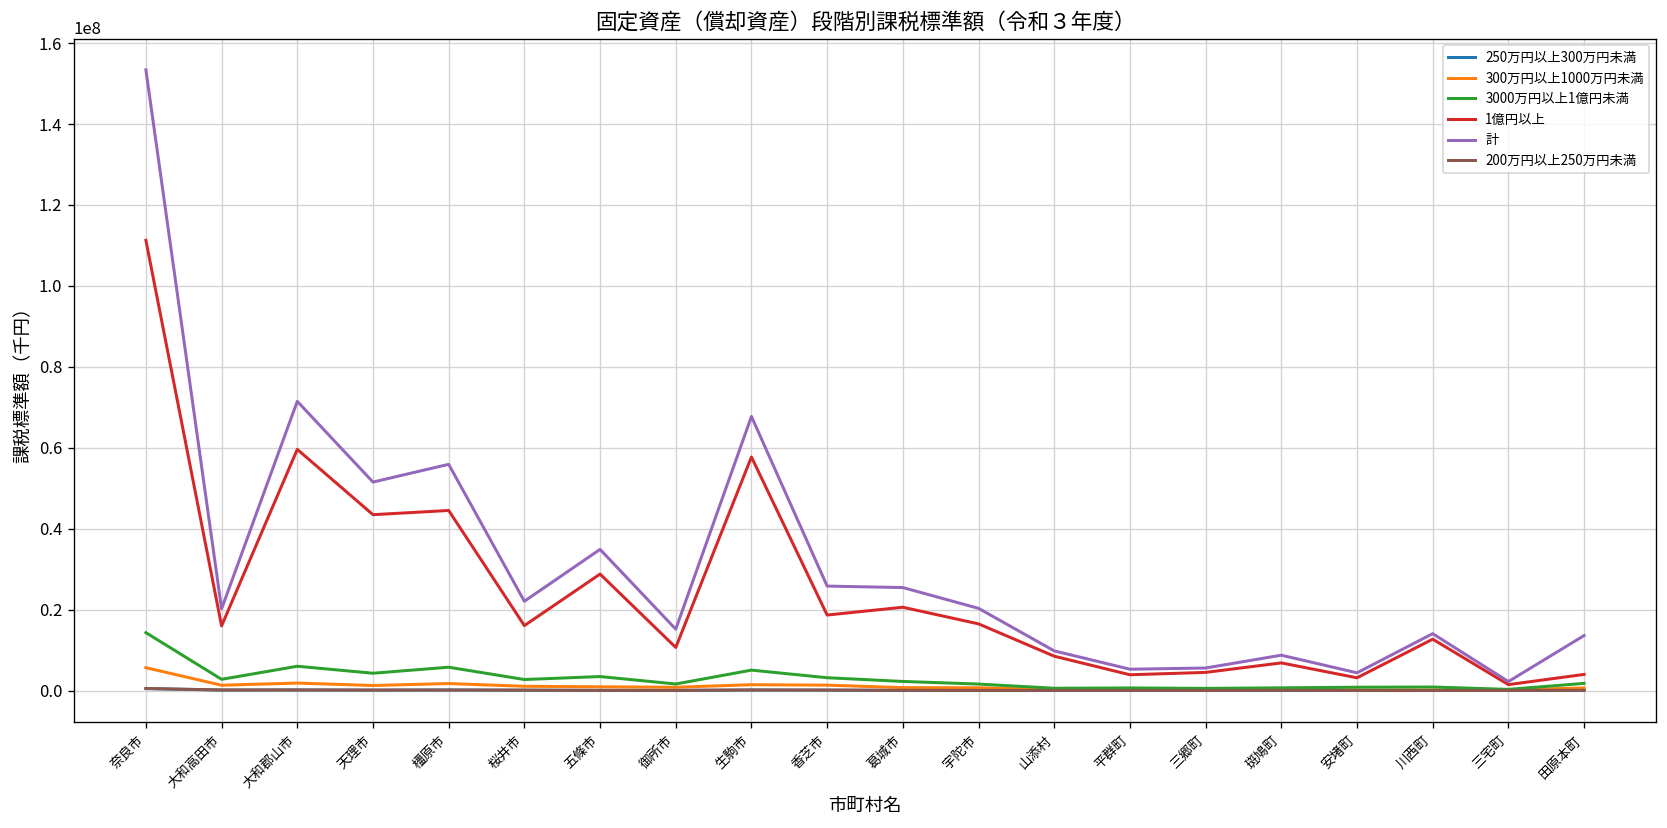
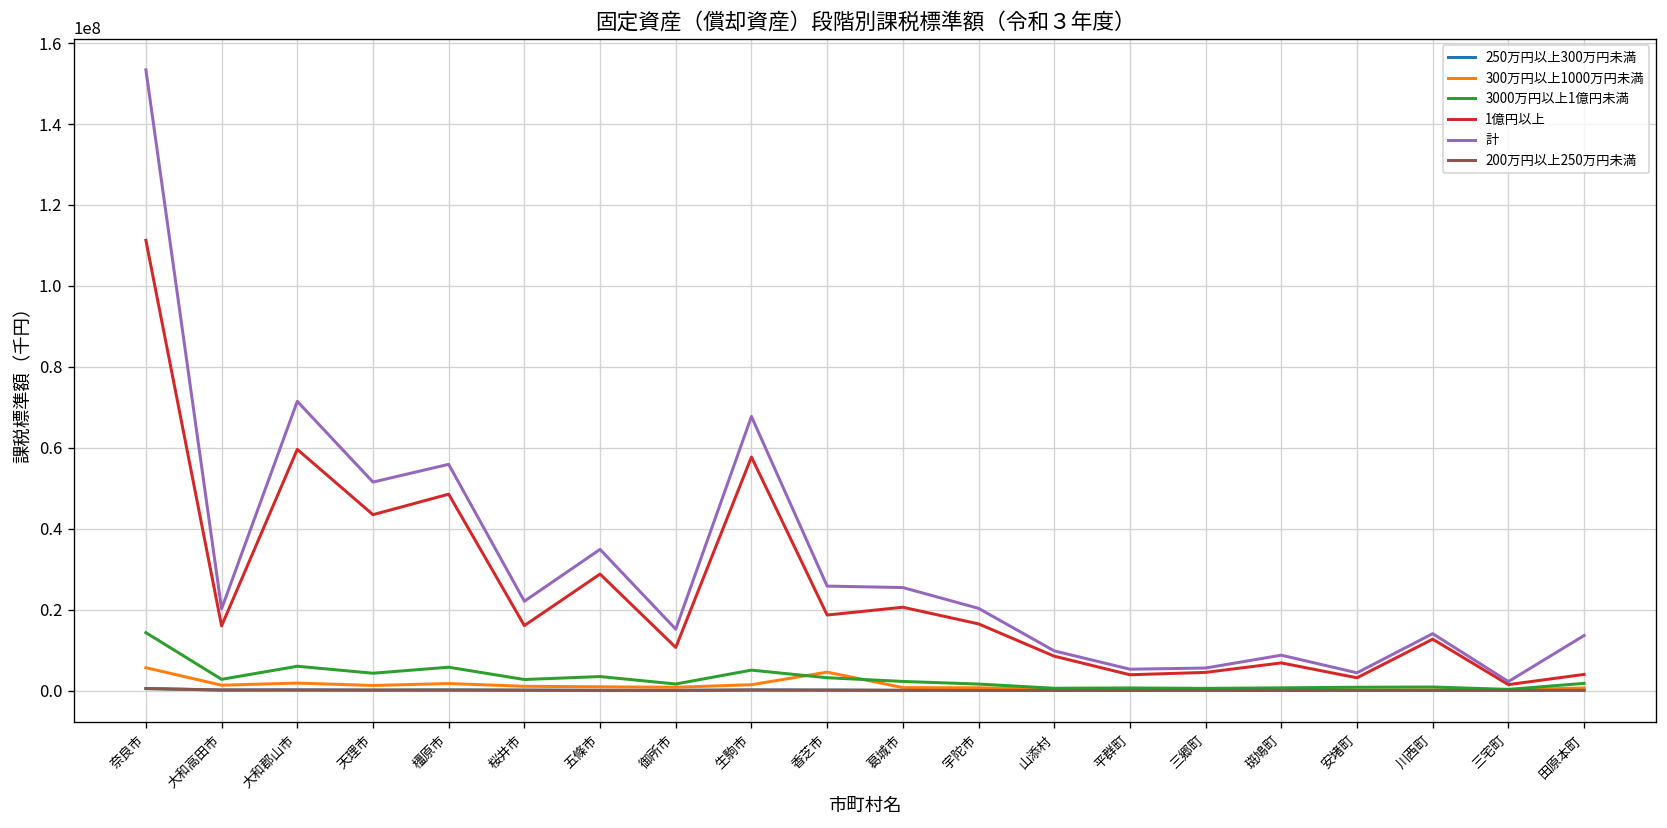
  {
    "200万円以上250万円未満": {
      "大和高田市": 0,
      "大和郡山市": 0,
      "天理市": 0,
      "橿原市": 0,
      "桜井市": 0,
      "五條市": 0,
      "御所市": 0,
      "生駒市": 0,
      "香芝市": 0
    },
    "300万円以上1000万円未満": {
      "奈良市": 6000000,
      "大和高田市": 1000000,
      "大和郡山市": 2000000,
      "天理市": 1000000,
      "橿原市": 2000000,
      "桜井市": 1000000,
      "五條市": 1000000,
      "御所市": 1000000,
      "生駒市": 1000000,
-     "香芝市": 1000000
+     "香芝市": 5000000
    },
    "3000万円以上1億円未満": {
      "奈良市": 14000000,
      "大和高田市": 3000000,
      "大和郡山市": 6000000,
      "天理市": 4000000,
      "橿原市": 6000000,
      "桜井市": 3000000,
      "五條市": 3000000,
      "御所市": 2000000,
      "生駒市": 5000000,
      "香芝市": 3000000,
      "葛城市": 2000000,
      "宇陀市": 2000000,
      "田原本町": 2000000
    },
    "1億円以上": {
      "奈良市": 111000000,
      "大和高田市": 16000000,
      "大和郡山市": 60000000,
      "天理市": 43000000,
-     "橿原市": 44000000,
+     "橿原市": 49000000,
      "桜井市": 16000000,
      "五條市": 29000000,
      "御所市": 11000000,
      "生駒市": 58000000,
      "香芝市": 19000000,
      "葛城市": 21000000,
      "宇陀市": 16000000,
      "山添村": 8000000,
      "平群町": 4000000,
      "三郷町": 4000000,
      "斑鳩町": 7000000,
      "安堵町": 3000000,
      "川西町": 13000000,
      "田原本町": 4000000
    },
    "計": {
      "奈良市": 153000000,
      "大和高田市": 20000000,
      "大和郡山市": 71000000,
      "天理市": 52000000,
      "橿原市": 56000000,
      "桜井市": 22000000,
      "五條市": 35000000,
      "御所市": 15000000,
      "生駒市": 68000000,
      "香芝市": 26000000,
      "葛城市": 25000000,
      "宇陀市": 20000000,
      "山添村": 10000000,
      "平群町": 5000000,
      "三郷町": 6000000,
      "斑鳩町": 9000000,
      "安堵町": 4000000,
      "川西町": 14000000,
      "田原本町": 14000000
    }
  }
